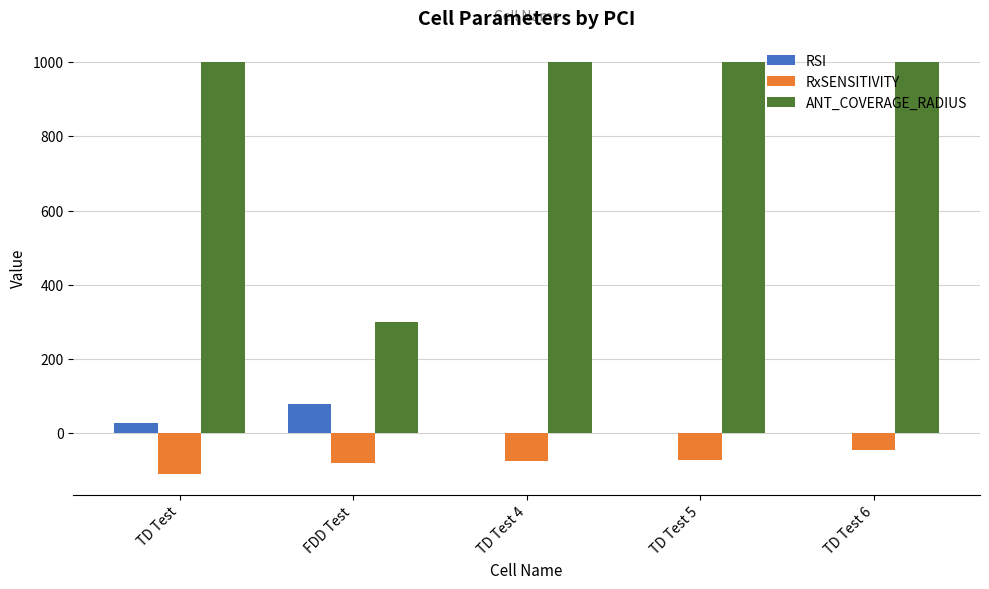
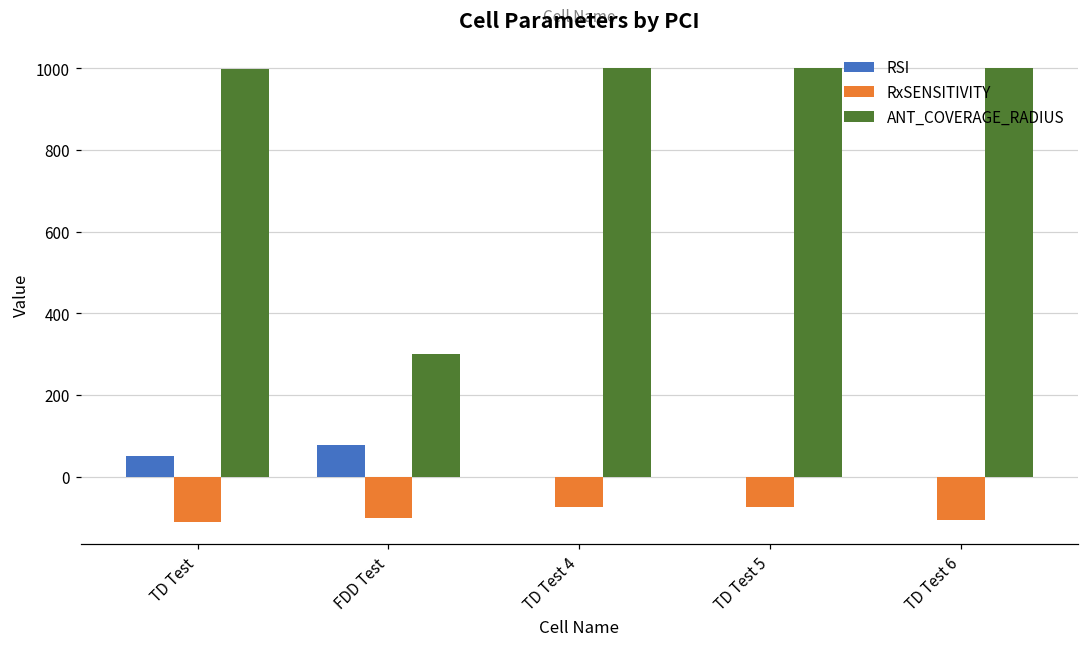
  {
    "RSI": {
-     "TD Test": 30,
+     "TD Test": 50,
      "FDD Test": 80,
      "TD Test 4": 0,
      "TD Test 5": 0,
      "TD Test 6": 0
    },
    "RxSENSITIVITY": {
      "TD Test": -110,
-     "FDD Test": -80,
+     "FDD Test": -100,
      "TD Test 4": -70,
      "TD Test 5": -70,
-     "TD Test 6": -50
+     "TD Test 6": -110
    },
    "ANT_COVERAGE_RADIUS": {
      "TD Test": 1000,
      "FDD Test": 300,
      "TD Test 4": 1000,
      "TD Test 5": 1000,
      "TD Test 6": 1000
    }
  }
